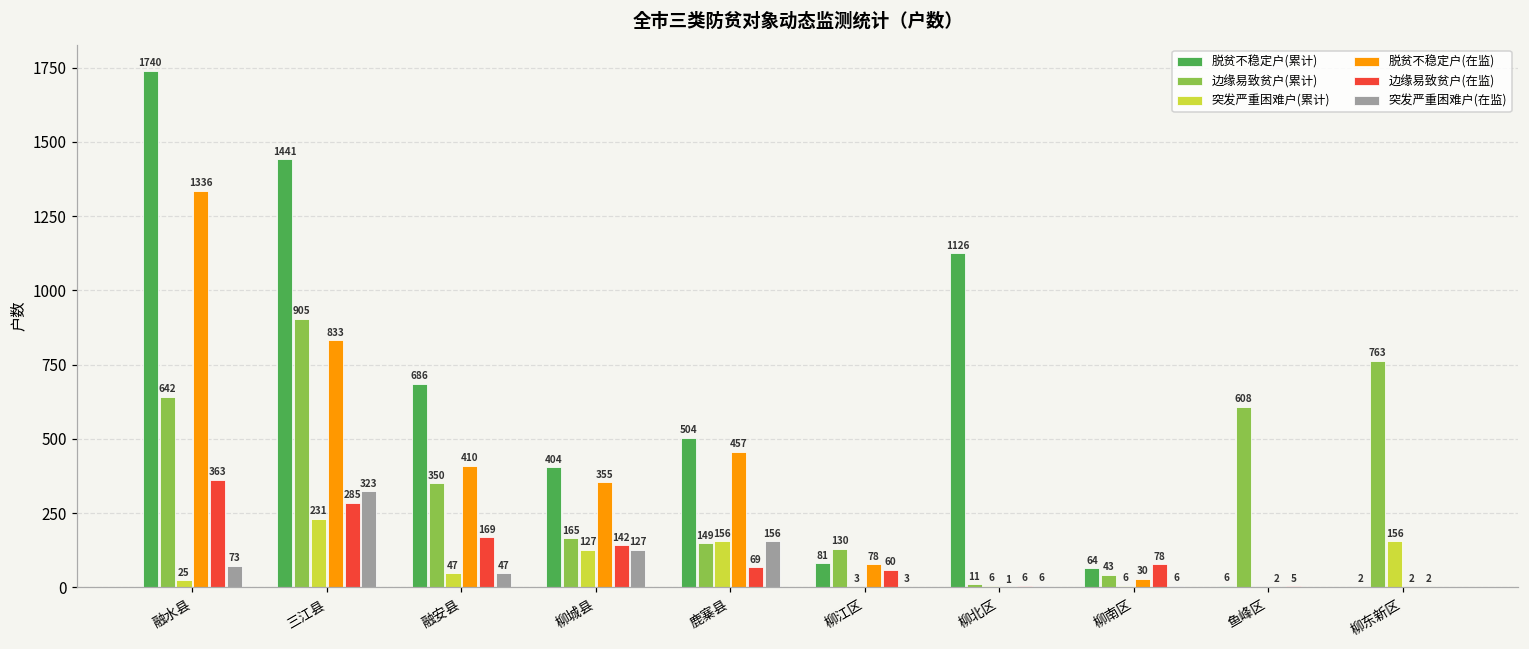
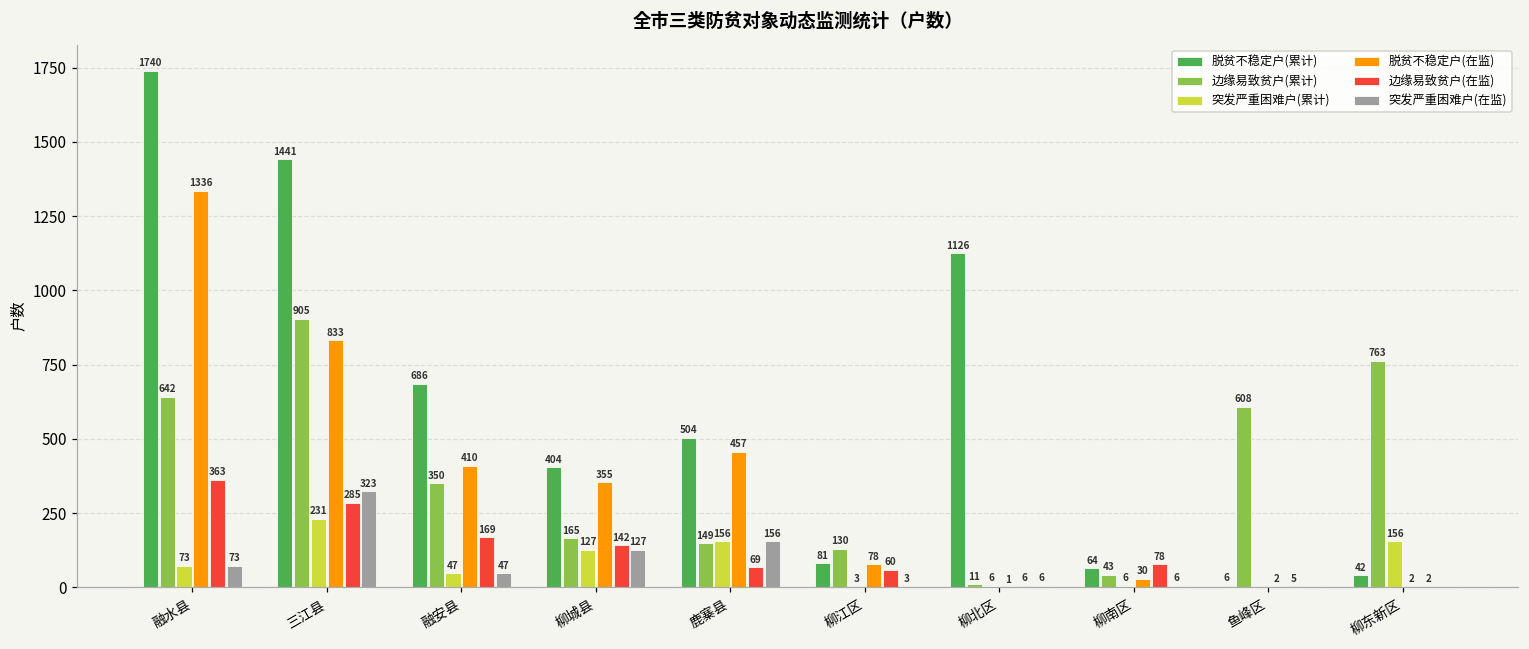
  {
    "脱贫不稳定户(累计)": {
      "融水县": 1740,
      "三江县": 1441,
      "融安县": 686,
      "柳城县": 404,
      "鹿寨县": 504,
      "柳江区": 81,
      "柳北区": 1126,
      "柳南区": 64,
      "鱼峰区": 6,
-     "柳东新区": 2
+     "柳东新区": 42
    },
    "边缘易致贫户(累计)": {
      "融水县": 642,
      "三江县": 905,
      "融安县": 350,
      "柳城县": 165,
      "鹿寨县": 149,
      "柳江区": 130,
      "柳北区": 11,
      "柳南区": 43,
      "鱼峰区": 608,
      "柳东新区": 763
    },
    "突发严重困难户(累计)": {
-     "融水县": 25,
+     "融水县": 73,
      "三江县": 231,
      "融安县": 47,
      "柳城县": 127,
      "鹿寨县": 156,
      "柳江区": 3,
      "柳北区": 6,
      "柳南区": 6,
      "柳东新区": 156
    },
    "脱贫不稳定户(在监)": {
      "融水县": 1336,
      "三江县": 833,
      "融安县": 410,
      "柳城县": 355,
      "鹿寨县": 457,
      "柳江区": 78,
      "柳北区": 1,
      "柳南区": 30,
      "鱼峰区": 2,
      "柳东新区": 2
    },
    "边缘易致贫户(在监)": {
      "融水县": 363,
      "三江县": 285,
      "融安县": 169,
      "柳城县": 142,
      "鹿寨县": 69,
      "柳江区": 60,
      "柳北区": 6,
      "柳南区": 78,
      "鱼峰区": 5,
      "柳东新区": 2
    },
    "突发严重困难户(在监)": {
      "融水县": 73,
      "三江县": 323,
      "融安县": 47,
      "柳城县": 127,
      "鹿寨县": 156,
      "柳江区": 3,
      "柳北区": 6,
      "柳南区": 6
    }
  }
